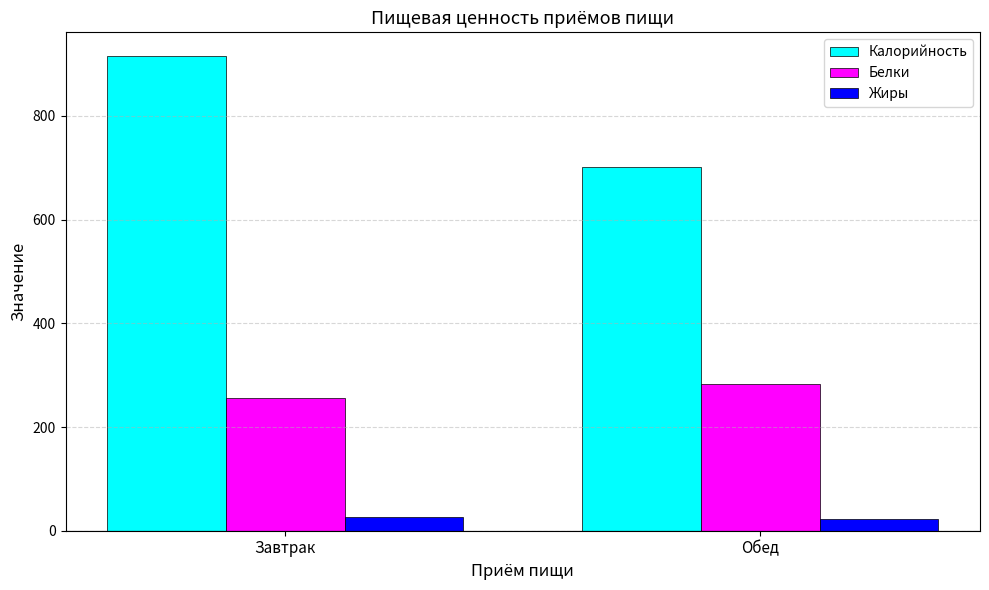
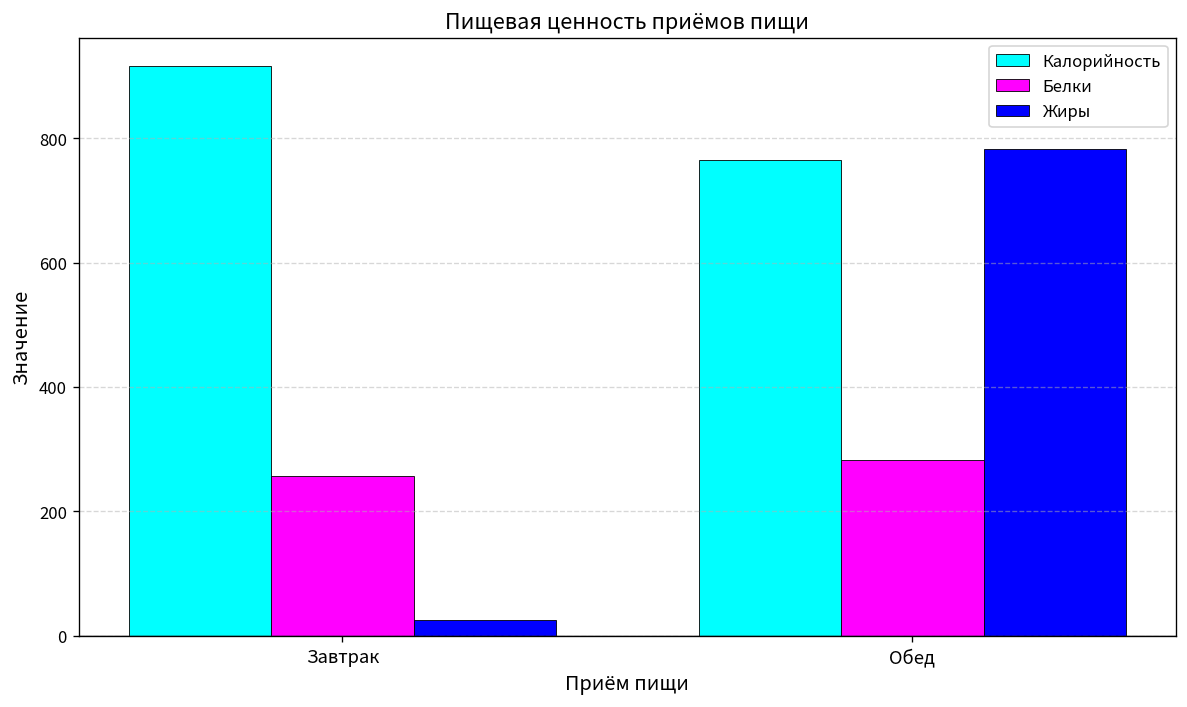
  {
    "Калорийность": {
      "Завтрак": 920,
-     "Обед": 700
+     "Обед": 760
    },
    "Белки": {
      "Завтрак": 260,
      "Обед": 280
    },
    "Жиры": {
      "Завтрак": 30,
-     "Обед": 20
+     "Обед": 780
    }
  }
